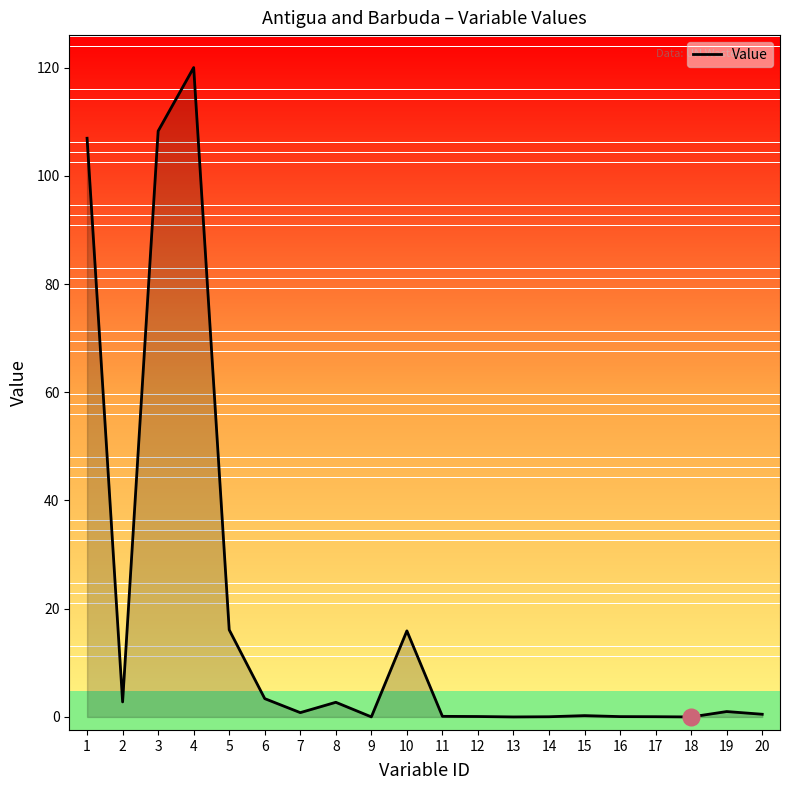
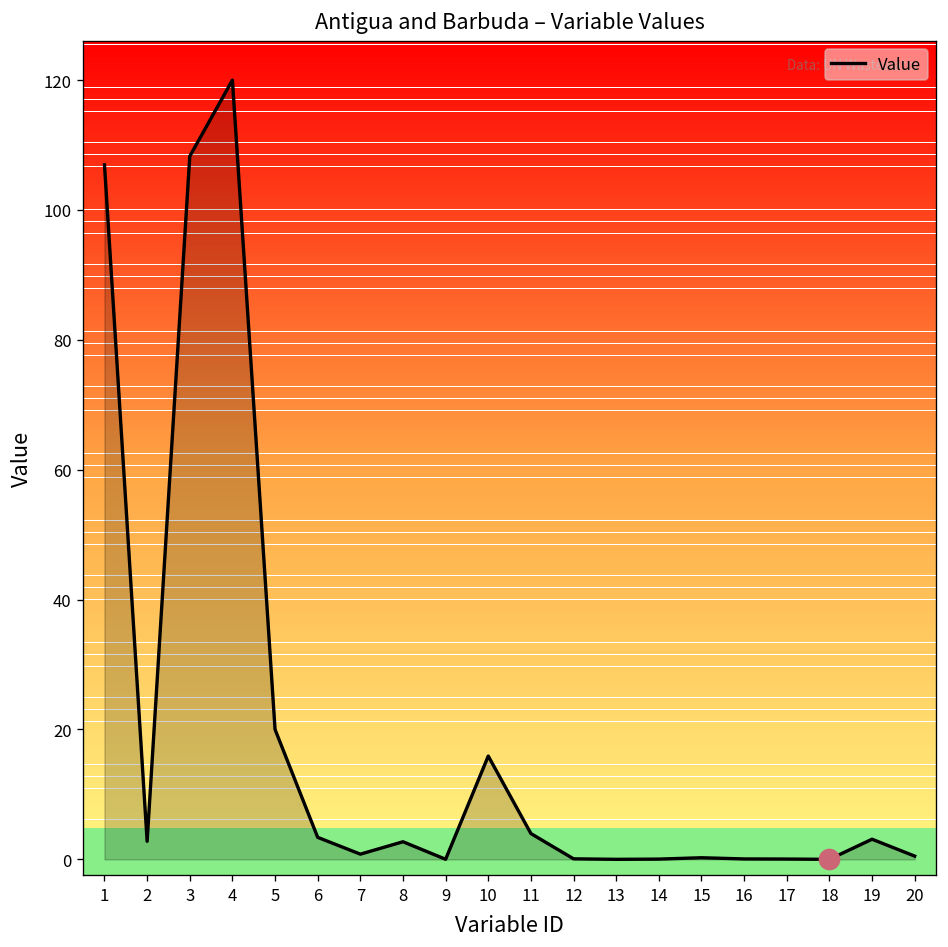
  {
    "Value": {
      "1": 107,
      "2": 3,
      "3": 108,
      "4": 120,
-     "5": 16,
+     "5": 20,
      "6": 3,
      "7": 1,
      "8": 3,
      "9": 0,
      "10": 16,
-     "11": 0,
+     "11": 4,
      "12": 0,
      "13": 0,
      "14": 0,
      "15": 0,
      "16": 0,
      "17": 0,
-     "19": 1,
+     "19": 3,
      "20": 1
    }
  }
